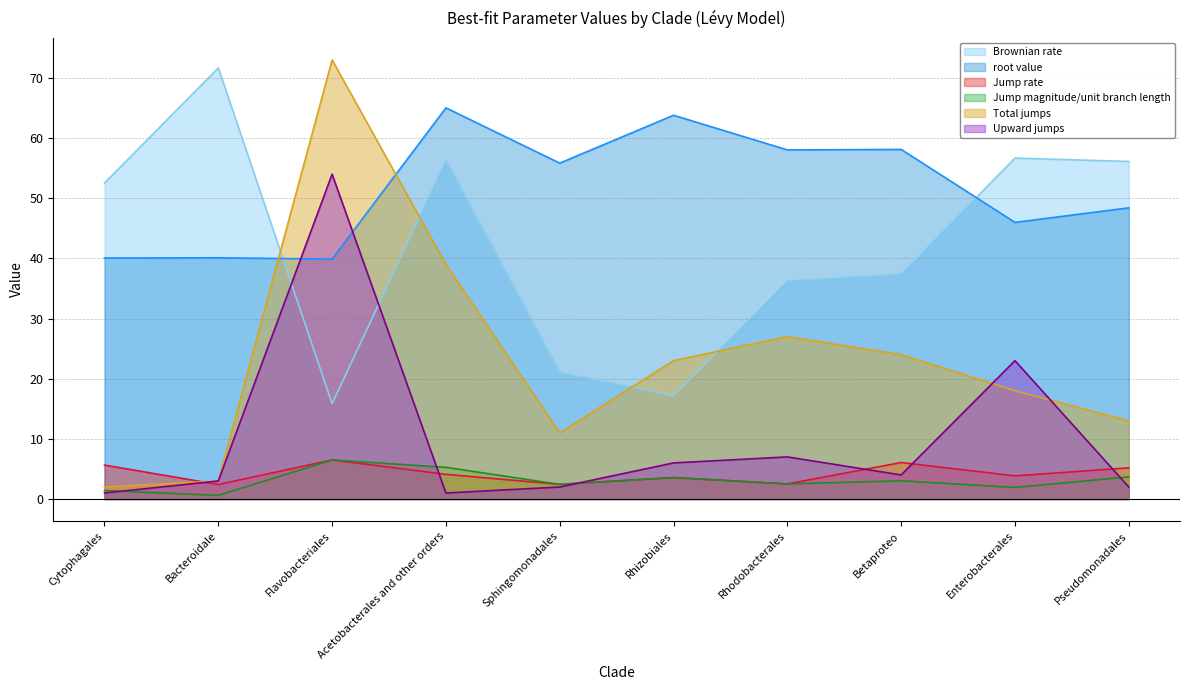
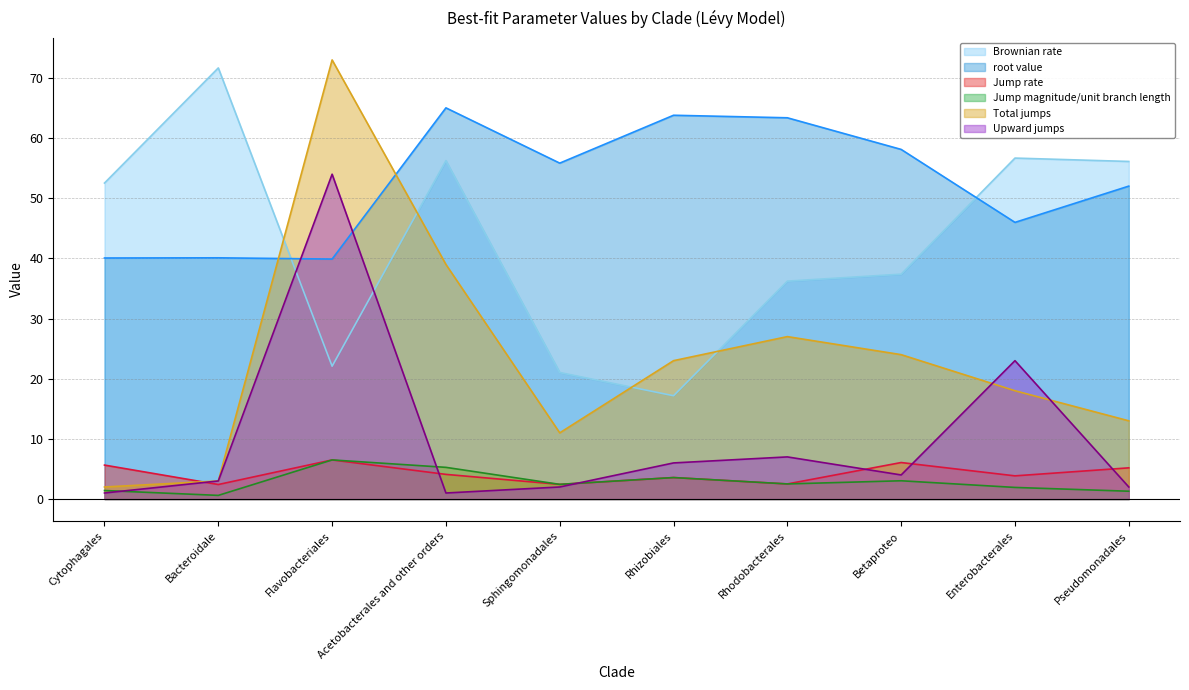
  {
    "Brownian rate": {
      "Cytophagales": 53,
      "Bacteroidale": 72,
-     "Flavobacteriales": 16,
+     "Flavobacteriales": 22,
      "Acetobacterales and other orders": 56,
      "Sphingomonadales": 21,
      "Rhizobiales": 17,
      "Rhodobacterales": 36,
      "Betaproteo": 37,
      "Enterobacterales": 57,
      "Pseudomonadales": 56
    },
    "root value": {
      "Cytophagales": 40,
      "Bacteroidale": 40,
      "Flavobacteriales": 40,
      "Acetobacterales and other orders": 65,
      "Sphingomonadales": 56,
      "Rhizobiales": 64,
-     "Rhodobacterales": 58,
+     "Rhodobacterales": 63,
      "Betaproteo": 58,
      "Enterobacterales": 46,
-     "Pseudomonadales": 48
+     "Pseudomonadales": 52
    },
    "Jump rate": {
      "Cytophagales": 6,
      "Bacteroidale": 2,
      "Acetobacterales and other orders": 4,
      "Betaproteo": 6,
      "Enterobacterales": 4,
      "Pseudomonadales": 5
    },
    "Jump magnitude/unit branch length": {
      "Bacteroidale": 1,
      "Acetobacterales and other orders": 5,
      "Betaproteo": 3,
      "Enterobacterales": 2,
-     "Pseudomonadales": 4
+     "Pseudomonadales": 1
    },
    "Total jumps": {
      "Cytophagales": 2,
      "Flavobacteriales": 73,
      "Acetobacterales and other orders": 39,
      "Sphingomonadales": 11,
      "Rhizobiales": 23,
      "Rhodobacterales": 27,
      "Betaproteo": 24,
      "Enterobacterales": 18,
      "Pseudomonadales": 13
    },
    "Upward jumps": {
      "Flavobacteriales": 54,
      "Acetobacterales and other orders": 1,
      "Sphingomonadales": 2,
      "Rhizobiales": 6,
      "Rhodobacterales": 7,
      "Betaproteo": 4,
      "Enterobacterales": 23,
      "Pseudomonadales": 2
    }
  }
